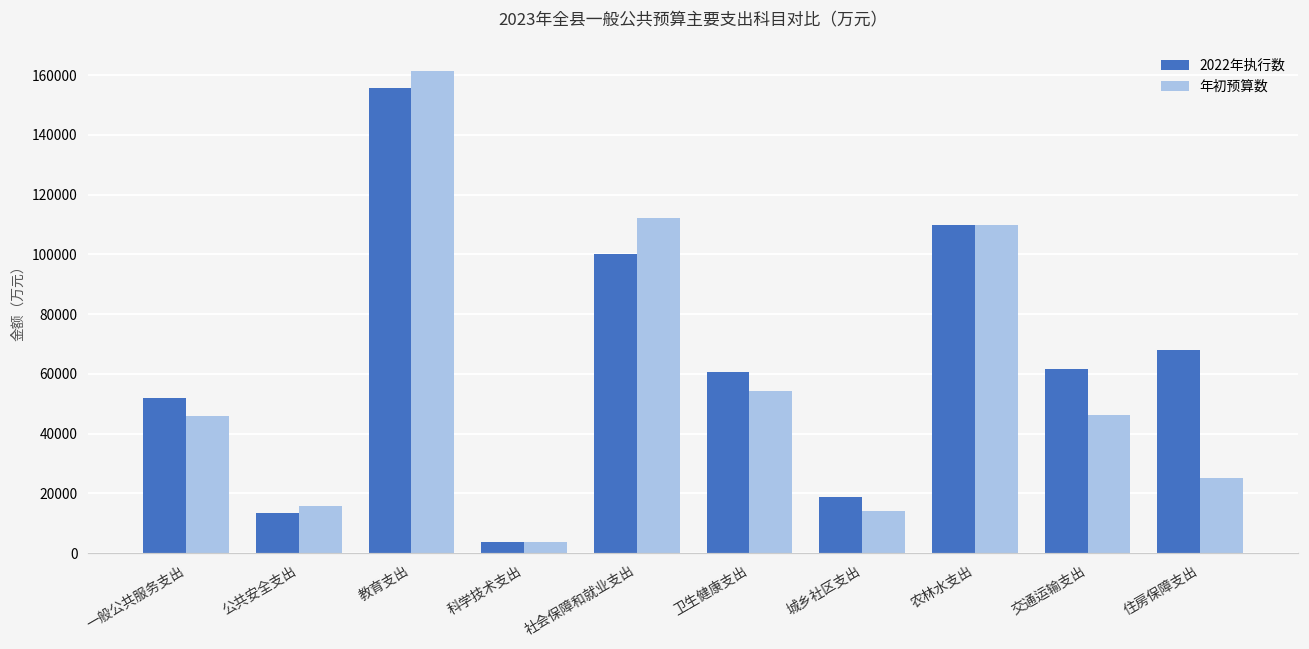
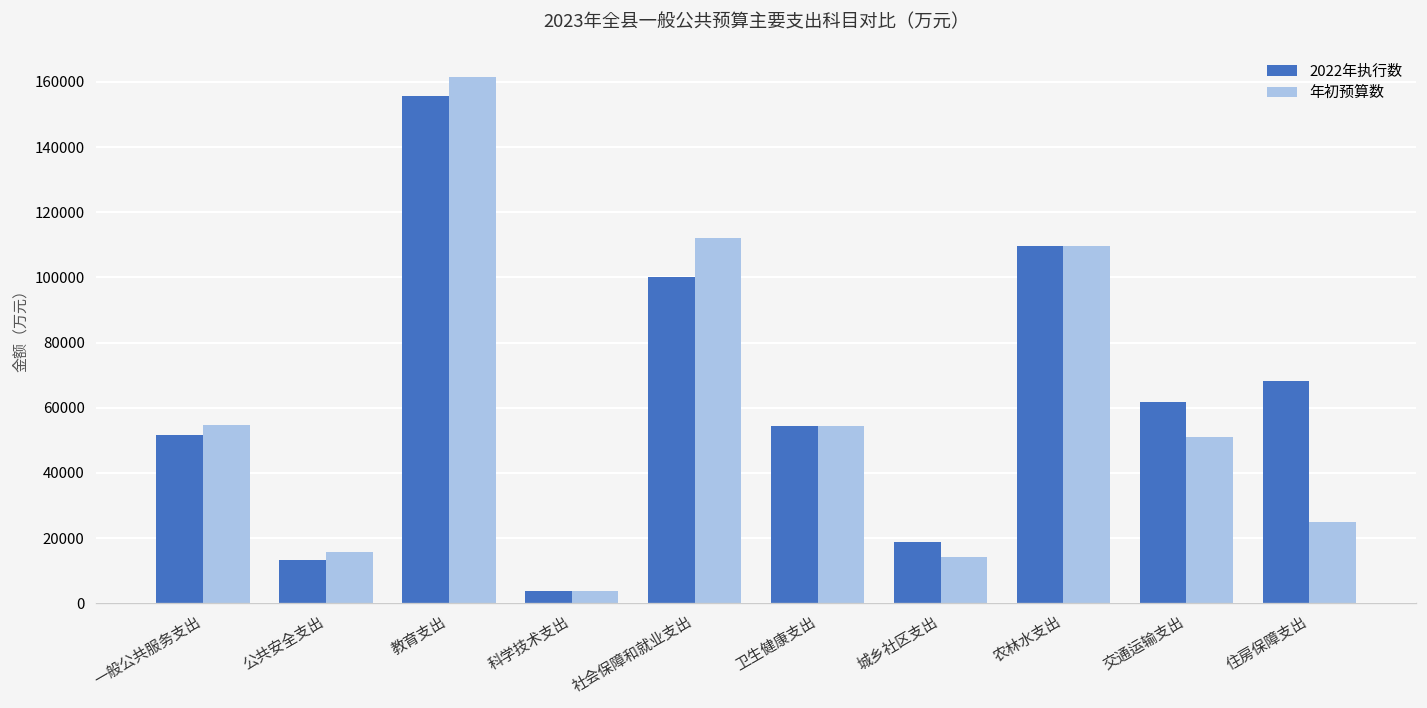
  {
    "2022年执行数": {
      "一般公共服务支出": 52000,
      "公共安全支出": 13000,
      "教育支出": 156000,
      "科学技术支出": 4000,
      "社会保障和就业支出": 100000,
-     "卫生健康支出": 61000,
+     "卫生健康支出": 54000,
      "城乡社区支出": 19000,
      "农林水支出": 110000,
      "交通运输支出": 62000,
      "住房保障支出": 68000
    },
    "年初预算数": {
-     "一般公共服务支出": 46000,
+     "一般公共服务支出": 55000,
      "公共安全支出": 16000,
      "教育支出": 161000,
      "科学技术支出": 4000,
      "社会保障和就业支出": 112000,
      "卫生健康支出": 54000,
      "城乡社区支出": 14000,
      "农林水支出": 110000,
-     "交通运输支出": 46000,
+     "交通运输支出": 51000,
      "住房保障支出": 25000
    }
  }
